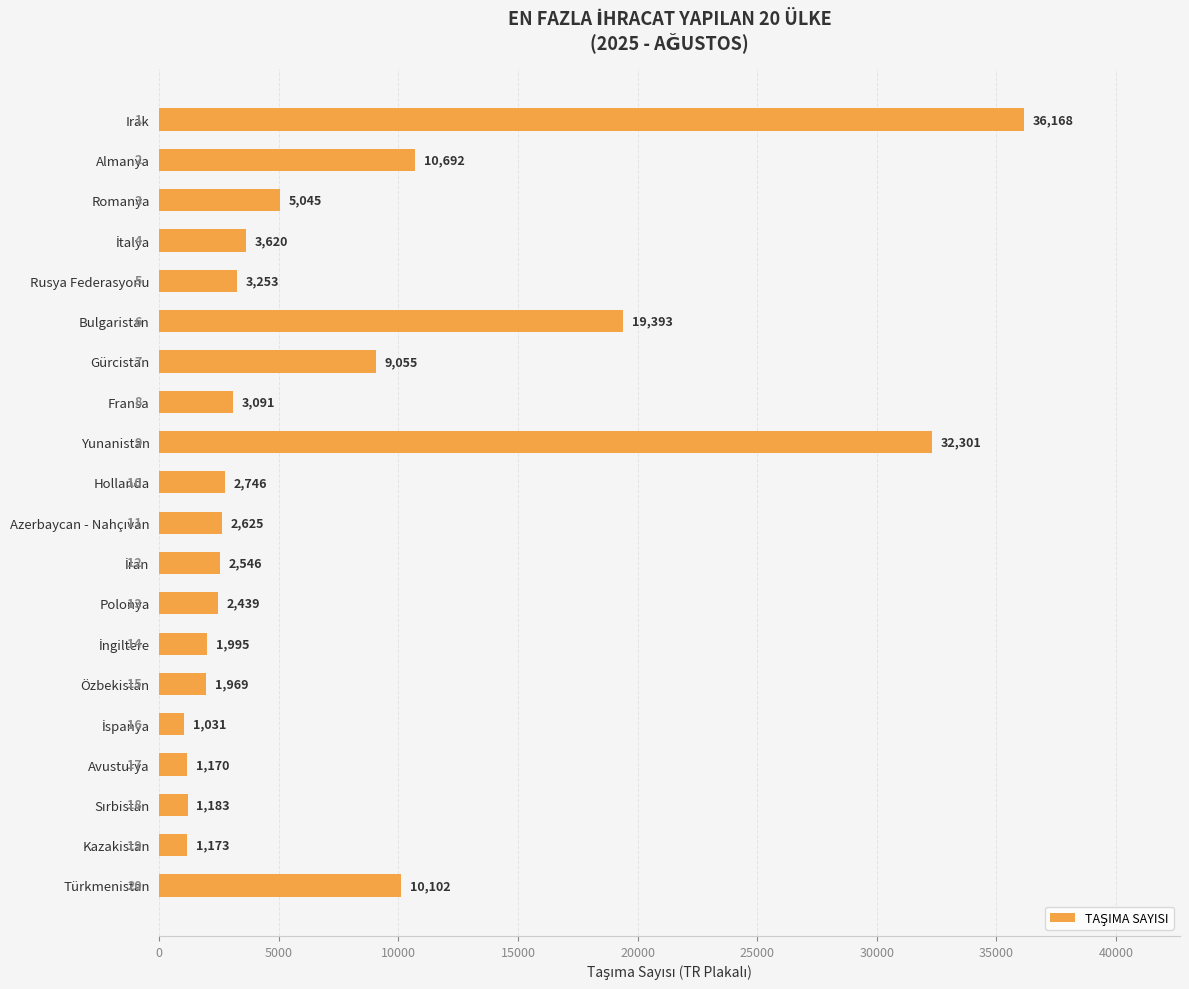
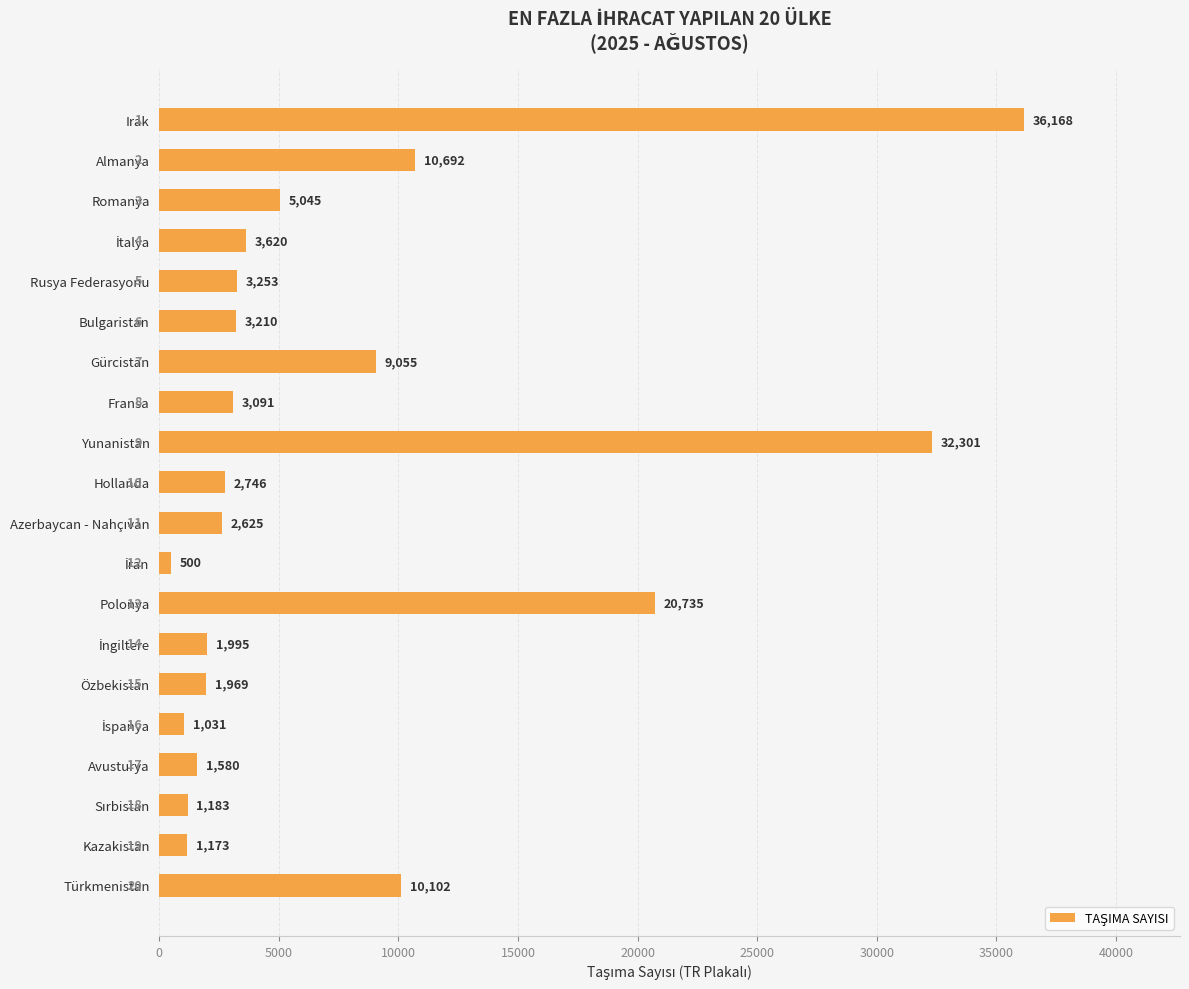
  {
    "Irak": "36,168",
    "Almanya": "10,692",
    "Romanya": "5,045",
    "İtalya": "3,620",
    "Rusya Federasyonu": "3,253",
-   "Bulgaristan": "19,393",
+   "Bulgaristan": "3,210",
    "Gürcistan": "9,055",
    "Fransa": "3,091",
    "Yunanistan": "32,301",
    "Hollanda": "2,746",
    "Azerbaycan - Nahçıvan": "2,625",
-   "İran": "2,546",
-   "Polonya": "2,439",
+   "İran": "500",
+   "Polonya": "20,735",
    "İngiltere": "1,995",
    "Özbekistan": "1,969",
    "İspanya": "1,031",
-   "Avusturya": "1,170",
+   "Avusturya": "1,580",
    "Sırbistan": "1,183",
    "Kazakistan": "1,173",
    "Türkmenistan": "10,102"
  }
